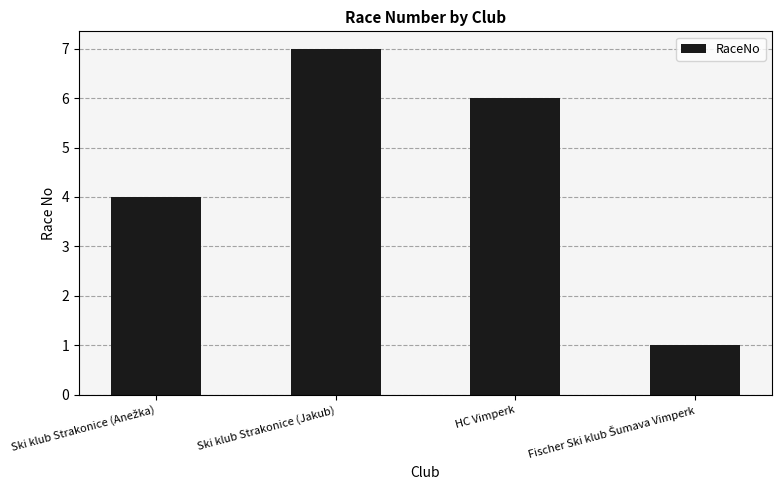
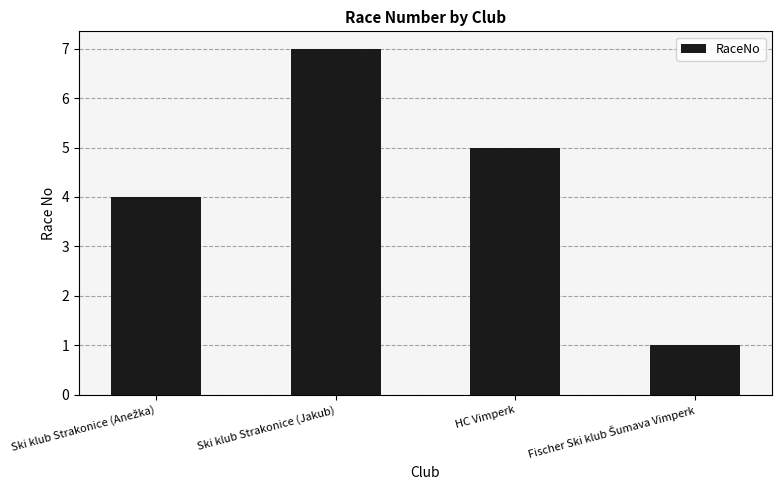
  {
    "Ski klub Strakonice (Anežka)": 4,
    "Ski klub Strakonice (Jakub)": 7,
-   "HC Vimperk": 6,
+   "HC Vimperk": 5,
    "Fischer Ski klub Šumava Vimperk": 1
  }
